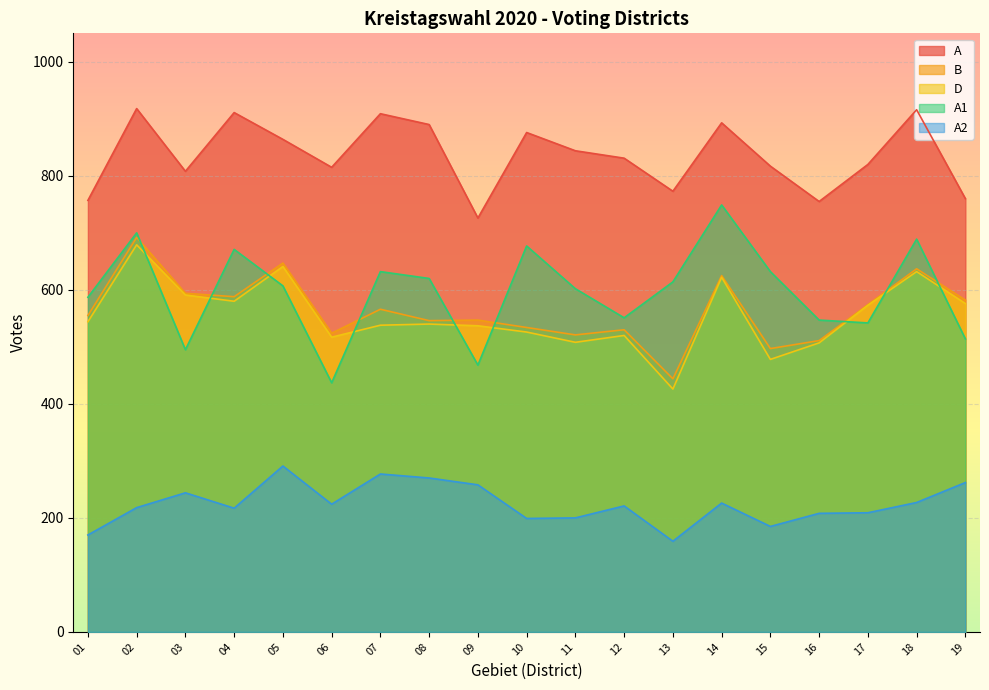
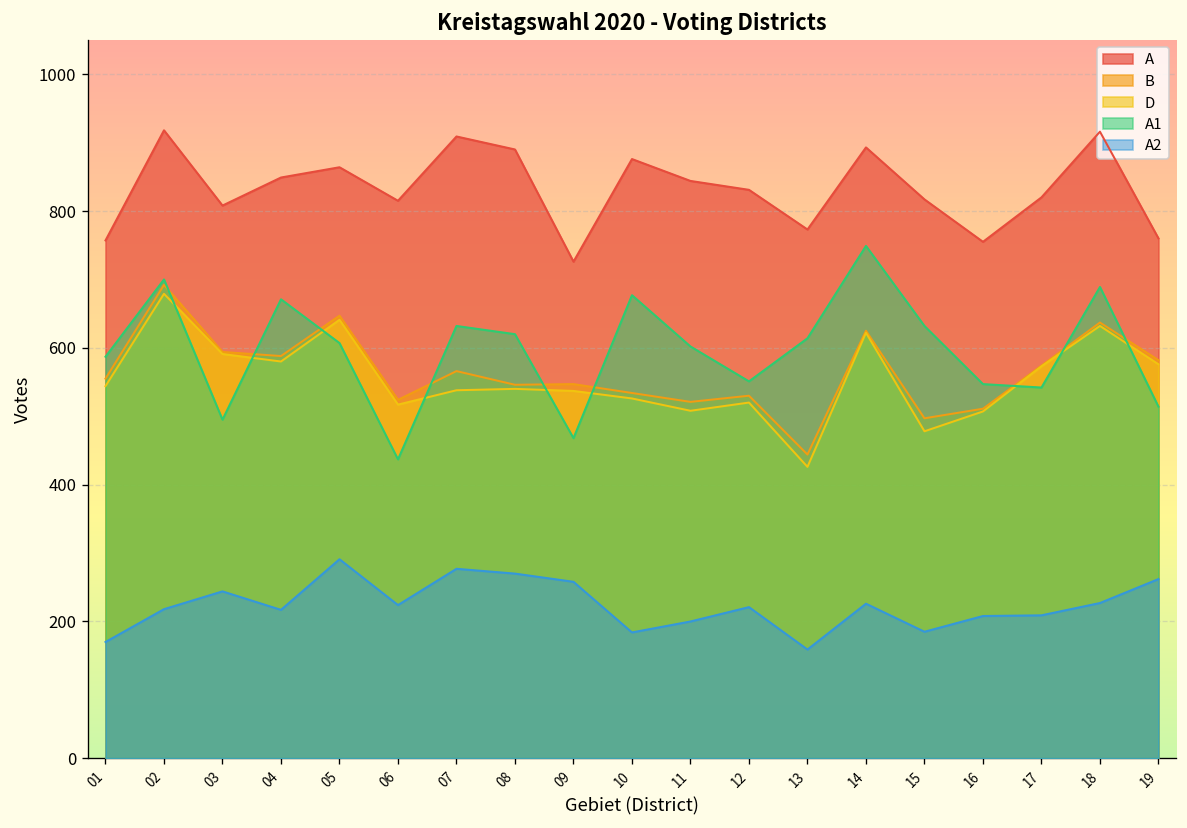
  {
    "A": {
      "01": 760,
      "02": 920,
      "03": 810,
-     "04": 910,
+     "04": 850,
      "05": 860,
      "06": 820,
      "07": 910,
      "08": 890,
      "09": 730,
      "10": 880,
      "11": 840,
      "12": 830,
      "13": 770,
      "14": 890,
      "15": 820,
      "16": 760,
      "17": 820,
      "19": 760
    },
    "A1": {
      "01": 590,
      "02": 700,
      "03": 500,
      "04": 670,
      "05": 610,
      "06": 440,
      "07": 630,
      "08": 620,
      "09": 470,
      "10": 680,
      "11": 600,
      "12": 550,
      "13": 610,
      "14": 750,
      "15": 630,
      "16": 550,
      "17": 540,
      "18": 690,
      "19": 510
    },
    "A2": {
      "01": 170,
      "02": 220,
      "03": 240,
      "04": 220,
      "05": 290,
      "06": 220,
      "07": 280,
      "08": 270,
      "09": 260,
-     "10": 200,
+     "10": 180,
      "11": 200,
      "12": 220,
      "13": 160,
      "14": 230,
      "15": 190,
      "16": 210,
      "17": 210,
      "18": 230,
      "19": 260
    }
  }
